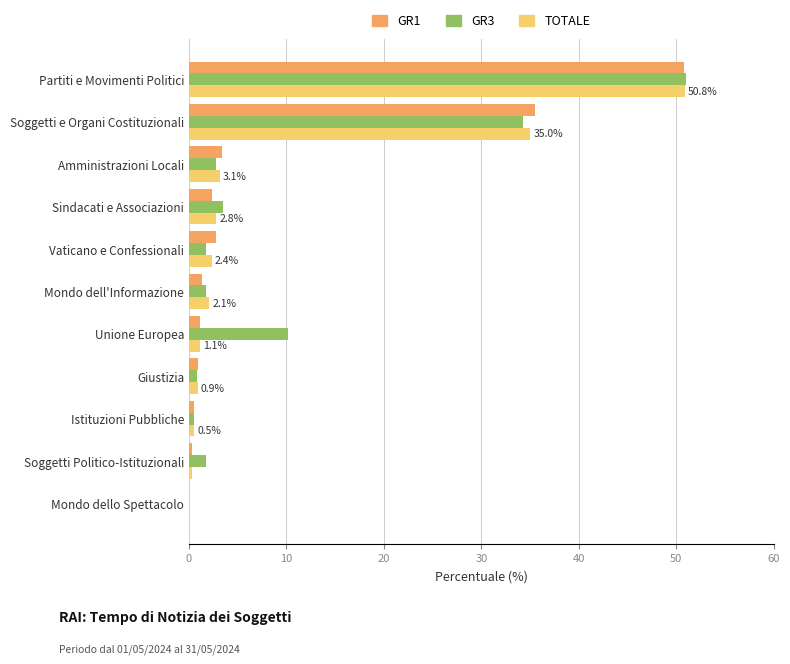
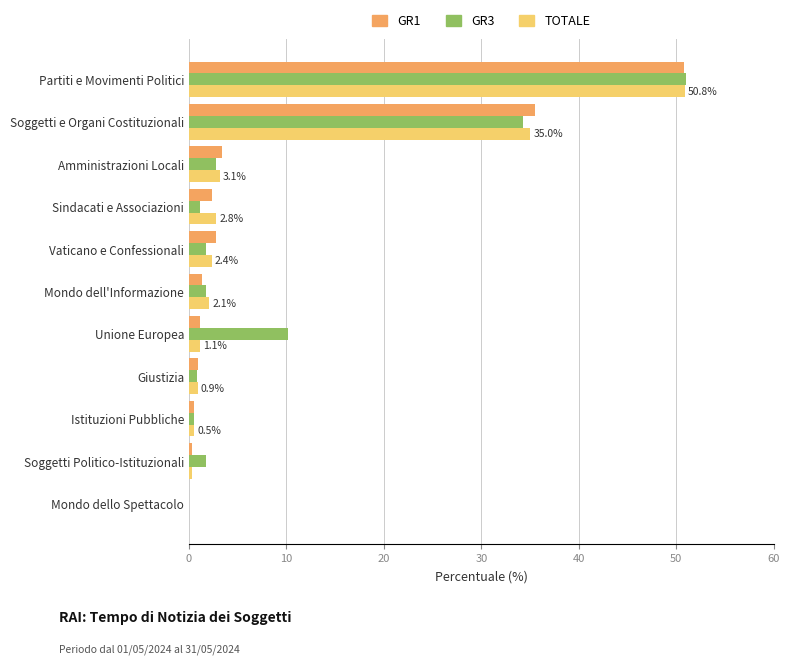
  {
    "GR3": {
      "Partiti e Movimenti Politici": 51,
      "Soggetti e Organi Costituzionali": 34,
      "Amministrazioni Locali": 3,
-     "Sindacati e Associazioni": 4,
+     "Sindacati e Associazioni": 1,
      "Vaticano e Confessionali": 2,
      "Mondo dell'Informazione": 2,
      "Unione Europea": 10,
      "Soggetti Politico-Istituzionali": 2,
      "Mondo dello Spettacolo": 0
    }
  }
